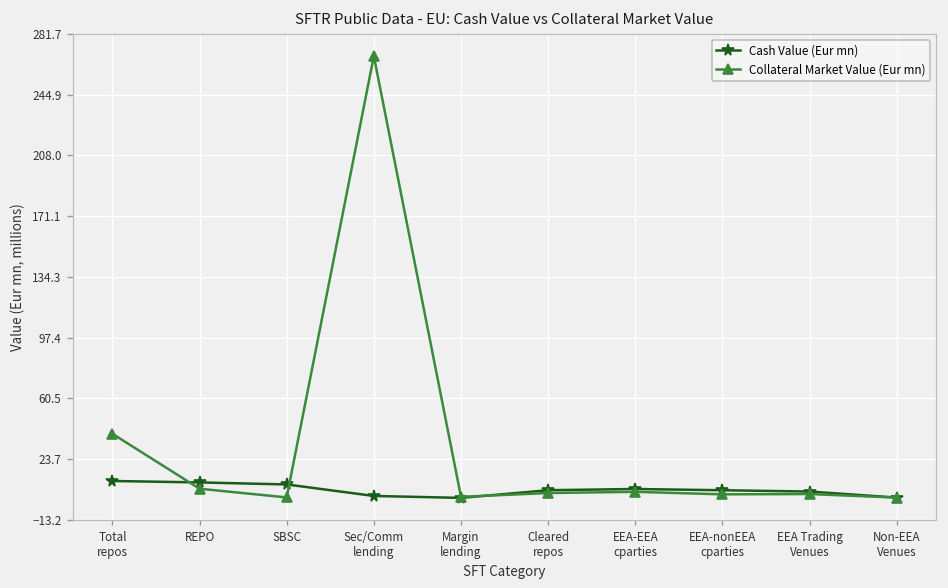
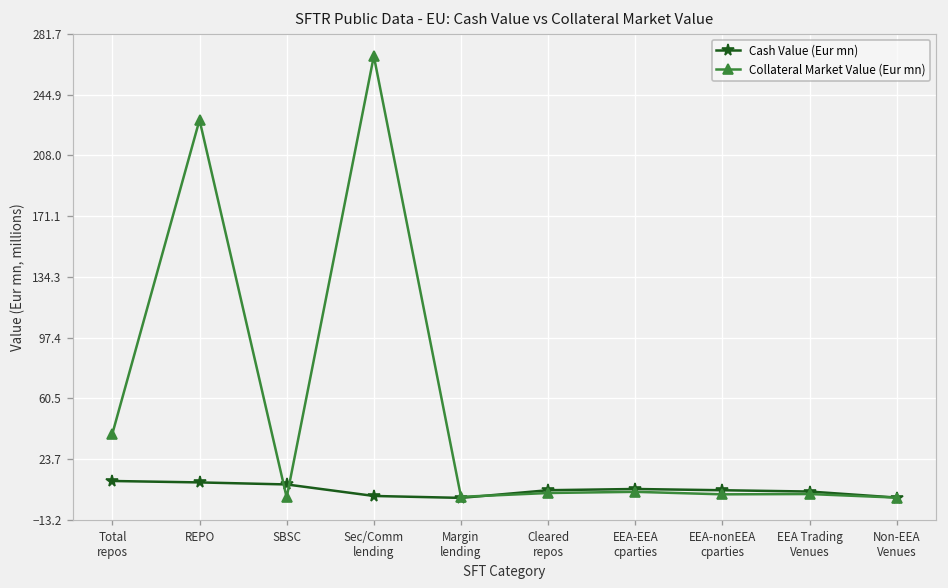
  {
    "Cash Value (Eur mn)": {
      "Total repos": 10,
      "REPO": 10,
      "SBSC": 8,
      "Sec/Comm lending": 1,
      "EEA-nonEEA cparties": 5
    },
    "Collateral Market Value (Eur mn)": {
      "Total repos": 39,
-     "REPO": 6,
+     "REPO": 230,
      "SBSC": 0,
      "Sec/Comm lending": 268,
      "EEA-nonEEA cparties": 2
    }
  }
